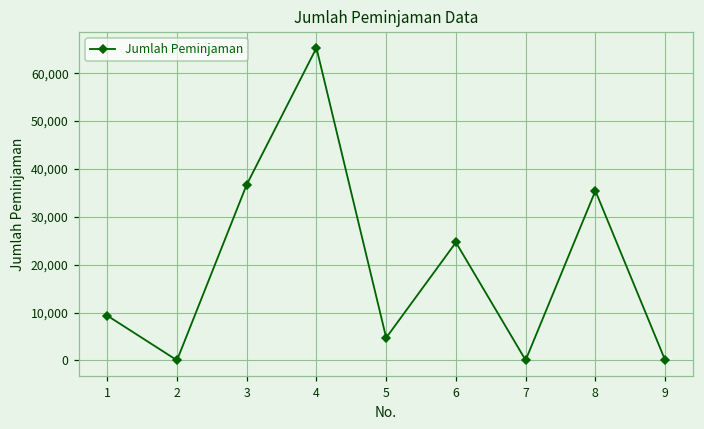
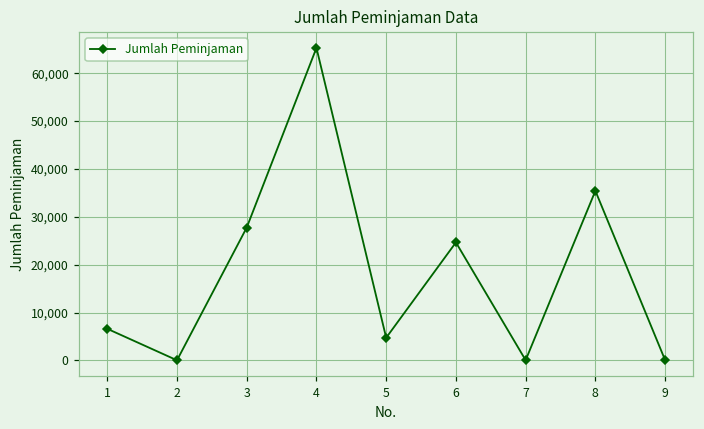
  {
-   "1": "9,000",
+   "1": "7,000",
    "2": "0",
-   "3": "37,000",
+   "3": "28,000",
    "4": "65,000",
    "5": "5,000",
    "6": "25,000",
    "7": "0",
    "8": "35,000",
    "9": "0"
  }
